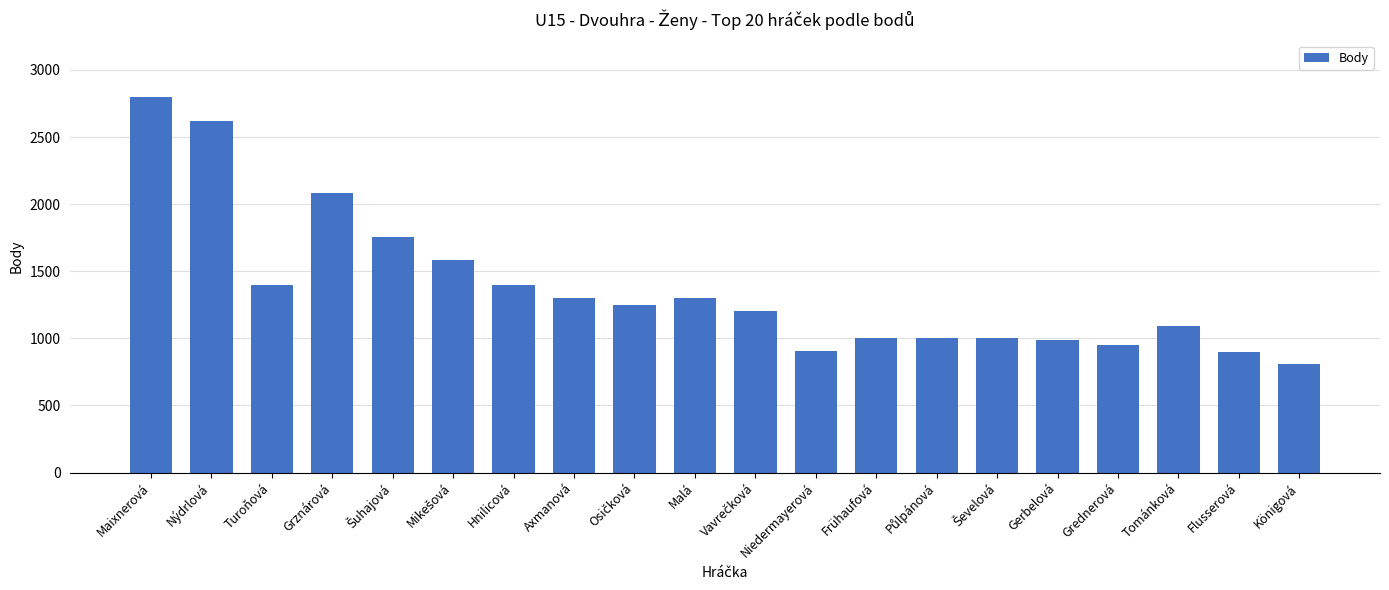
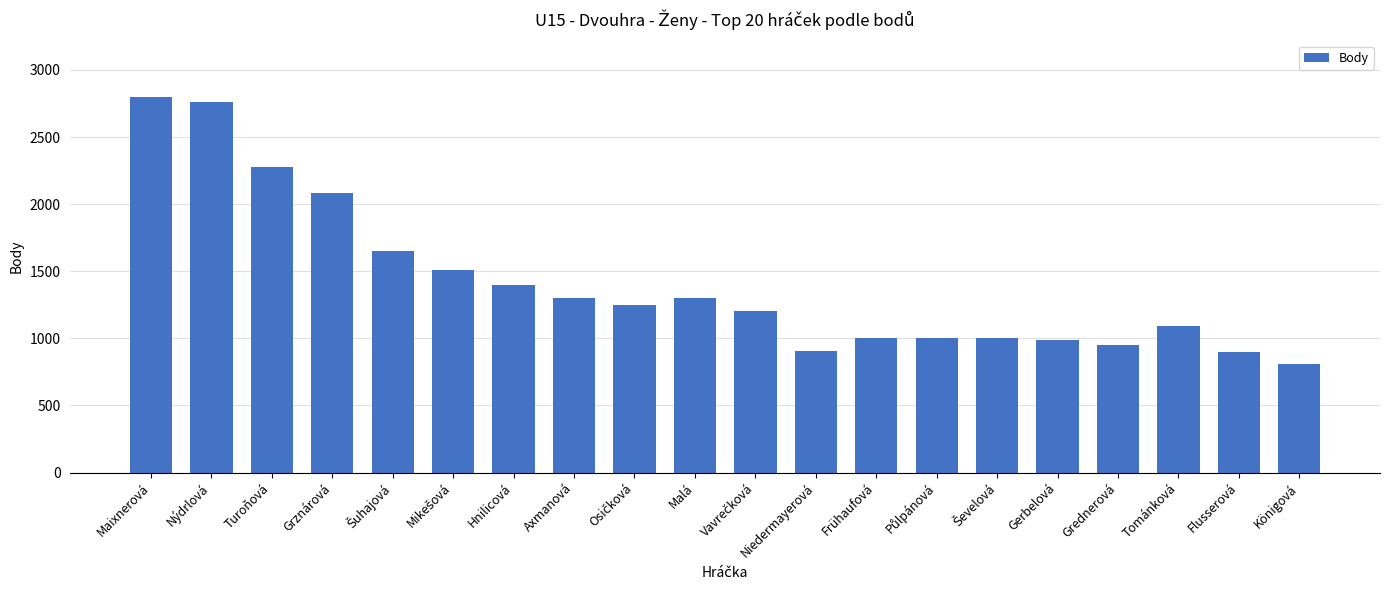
  {
    "Maixnerová": 2800,
-   "Nýdrlová": 2620,
-   "Turoňová": 1400,
+   "Nýdrlová": 2760,
+   "Turoňová": 2280,
    "Grznárová": 2080,
-   "Šuhajová": 1750,
-   "Mikešová": 1580,
+   "Šuhajová": 1650,
+   "Mikešová": 1510,
    "Hnilicová": 1400,
    "Axmanová": 1300,
    "Osičková": 1250,
    "Malá": 1300,
    "Vavrečková": 1200,
    "Niedermayerová": 910,
    "Frühaufová": 1000,
    "Půlpánová": 1000,
    "Ševelová": 1000,
    "Gerbelová": 990,
    "Grednerová": 950,
    "Tománková": 1090,
    "Flusserová": 900,
    "Königová": 810
  }
